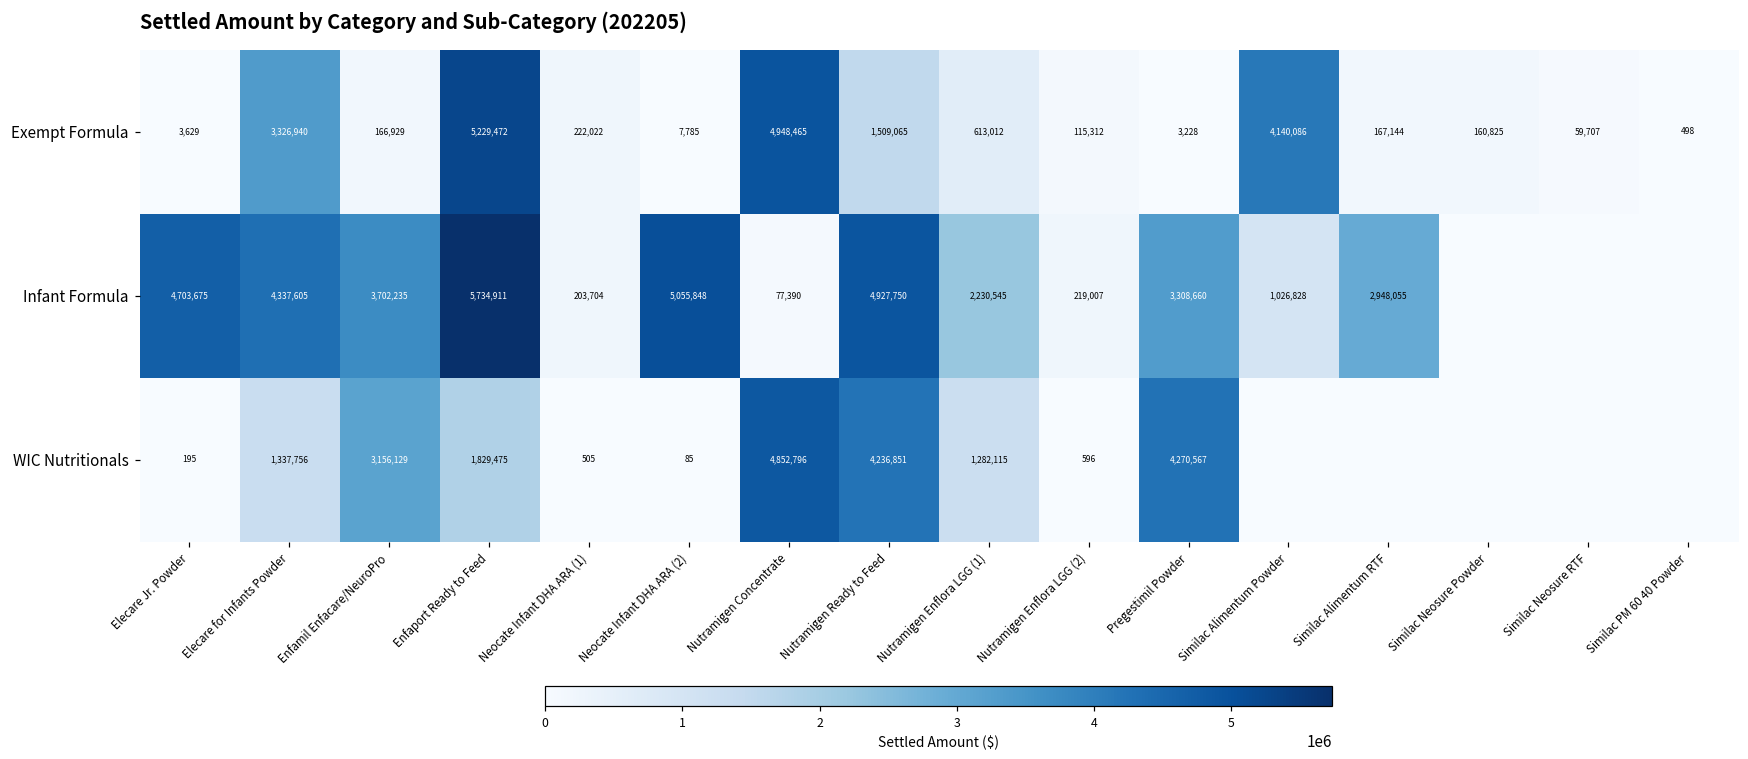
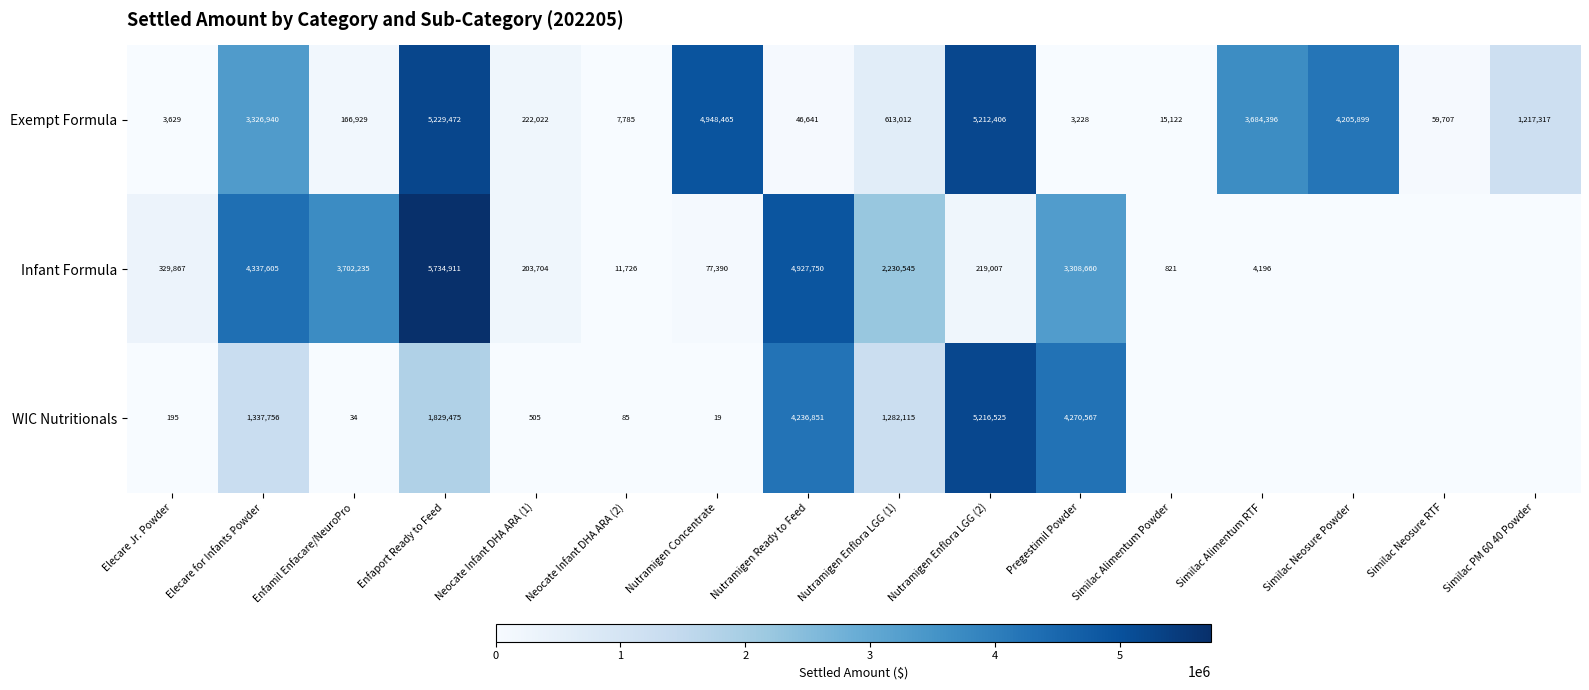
  {
    "Exempt Formula": {
      "Elecare Jr. Powder": "3,629",
      "Elecare for Infants Powder": "3,326,940",
      "Enfamil Enfacare/NeuroPro": "166,929",
      "Enfaport Ready to Feed": "5,229,472",
      "Neocate Infant DHA ARA (1)": "222,022",
      "Neocate Infant DHA ARA (2)": "7,785",
      "Nutramigen Concentrate": "4,948,465",
-     "Nutramigen Ready to Feed": "1,509,065",
+     "Nutramigen Ready to Feed": "46,641",
      "Nutramigen Enflora LGG (1)": "613,012",
-     "Nutramigen Enflora LGG (2)": "115,312",
+     "Nutramigen Enflora LGG (2)": "5,212,406",
      "Pregestimil Powder": "3,228",
-     "Similac Alimentum Powder": "4,140,086",
-     "Similac Alimentum RTF": "167,144",
-     "Similac Neosure Powder": "160,825",
+     "Similac Alimentum Powder": "15,122",
+     "Similac Alimentum RTF": "3,684,396",
+     "Similac Neosure Powder": "4,205,899",
      "Similac Neosure RTF": "59,707",
-     "Similac PM 60 40 Powder": "498"
+     "Similac PM 60 40 Powder": "1,217,317"
    },
    "Infant Formula": {
-     "Elecare Jr. Powder": "4,703,675",
+     "Elecare Jr. Powder": "329,867",
      "Elecare for Infants Powder": "4,337,605",
      "Enfamil Enfacare/NeuroPro": "3,702,235",
      "Enfaport Ready to Feed": "5,734,911",
      "Neocate Infant DHA ARA (1)": "203,704",
-     "Neocate Infant DHA ARA (2)": "5,055,848",
+     "Neocate Infant DHA ARA (2)": "11,726",
      "Nutramigen Concentrate": "77,390",
      "Nutramigen Ready to Feed": "4,927,750",
      "Nutramigen Enflora LGG (1)": "2,230,545",
      "Nutramigen Enflora LGG (2)": "219,007",
      "Pregestimil Powder": "3,308,660",
-     "Similac Alimentum Powder": "1,026,828",
-     "Similac Alimentum RTF": "2,948,055"
+     "Similac Alimentum Powder": "821",
+     "Similac Alimentum RTF": "4,196"
    },
    "WIC Nutritionals": {
      "Elecare Jr. Powder": "195",
      "Elecare for Infants Powder": "1,337,756",
-     "Enfamil Enfacare/NeuroPro": "3,156,129",
+     "Enfamil Enfacare/NeuroPro": "34",
      "Enfaport Ready to Feed": "1,829,475",
      "Neocate Infant DHA ARA (1)": "505",
      "Neocate Infant DHA ARA (2)": "85",
-     "Nutramigen Concentrate": "4,852,796",
+     "Nutramigen Concentrate": "19",
      "Nutramigen Ready to Feed": "4,236,851",
      "Nutramigen Enflora LGG (1)": "1,282,115",
-     "Nutramigen Enflora LGG (2)": "596",
+     "Nutramigen Enflora LGG (2)": "5,216,525",
      "Pregestimil Powder": "4,270,567"
    }
  }
